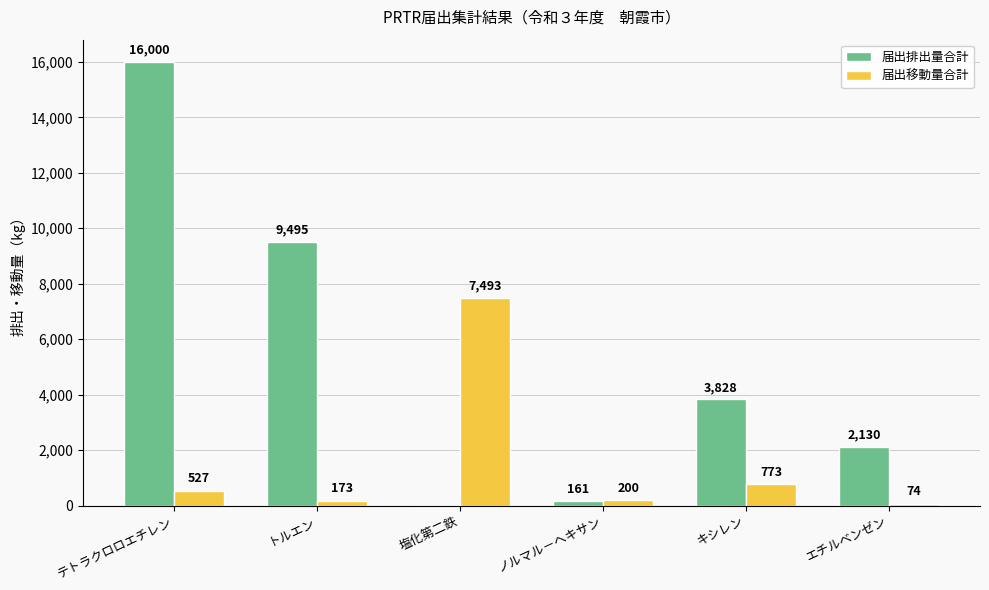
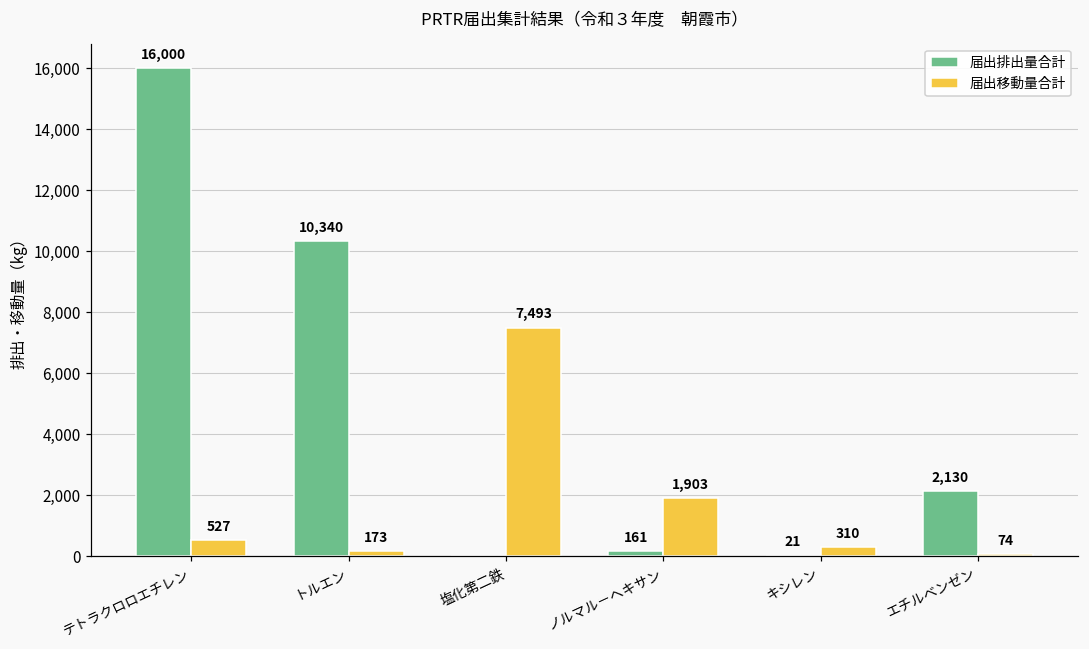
  {
    "届出排出量合計": {
      "テトラクロロエチレン": "16,000",
-     "トルエン": "9,495",
+     "トルエン": "10,340",
      "ノルマル－ヘキサン": "161",
-     "キシレン": "3,828",
+     "キシレン": "21",
      "エチルベンゼン": "2,130"
    },
    "届出移動量合計": {
      "テトラクロロエチレン": "527",
      "トルエン": "173",
      "塩化第二鉄": "7,493",
-     "ノルマル－ヘキサン": "200",
-     "キシレン": "773",
+     "ノルマル－ヘキサン": "1,903",
+     "キシレン": "310",
      "エチルベンゼン": "74"
    }
  }
